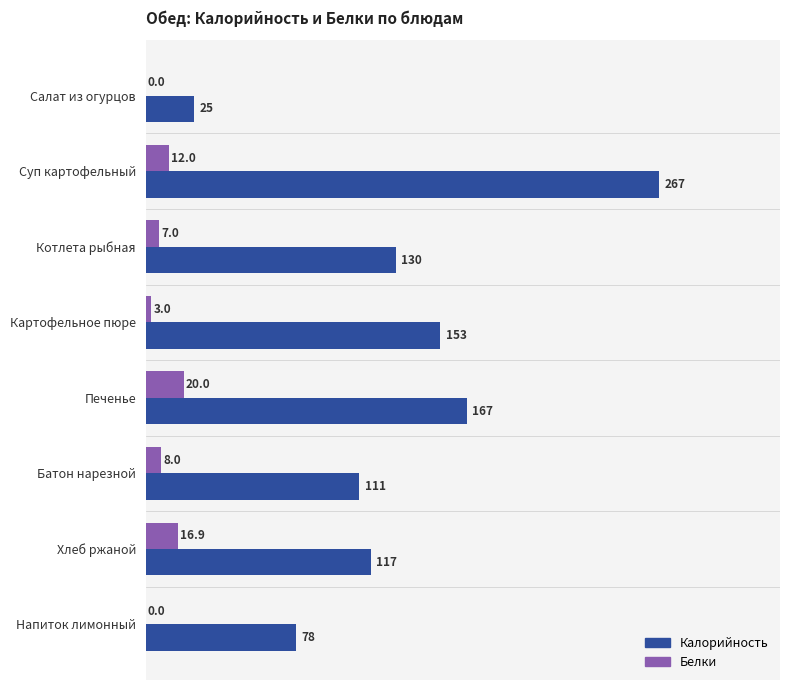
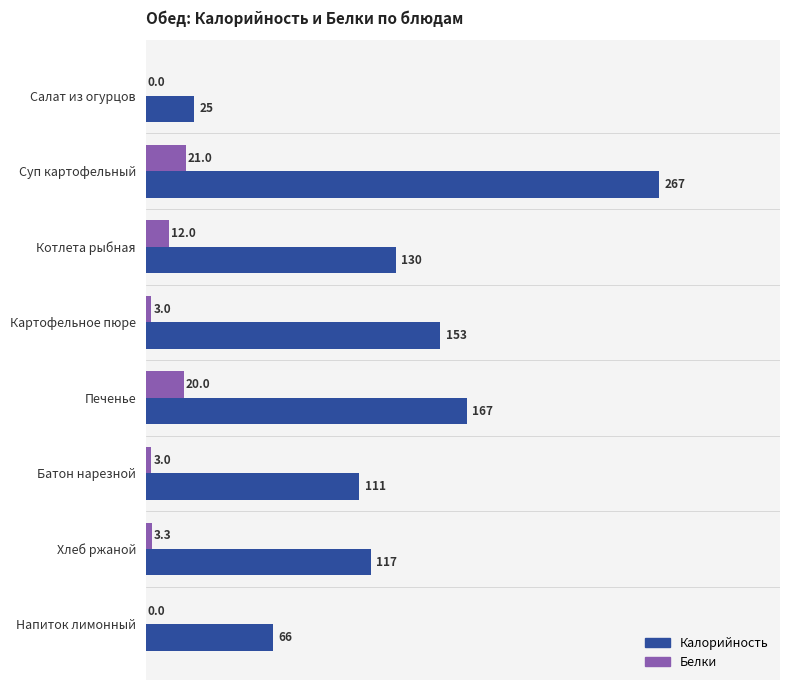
  {
    "Калорийность": {
      "Салат из огурцов": 25,
      "Суп картофельный": 267,
      "Котлета рыбная": 130,
      "Картофельное пюре": 153,
      "Печенье": 167,
      "Батон нарезной": 111,
      "Хлеб ржаной": 117,
-     "Напиток лимонный": 78
+     "Напиток лимонный": 66
    },
    "Белки": {
      "Салат из огурцов": 0.0,
-     "Суп картофельный": 12.0,
-     "Котлета рыбная": 7.0,
+     "Суп картофельный": 21.0,
+     "Котлета рыбная": 12.0,
      "Картофельное пюре": 3.0,
      "Печенье": 20.0,
-     "Батон нарезной": 8.0,
-     "Хлеб ржаной": 16.9,
+     "Батон нарезной": 3.0,
+     "Хлеб ржаной": 3.3,
      "Напиток лимонный": 0.0
    }
  }
